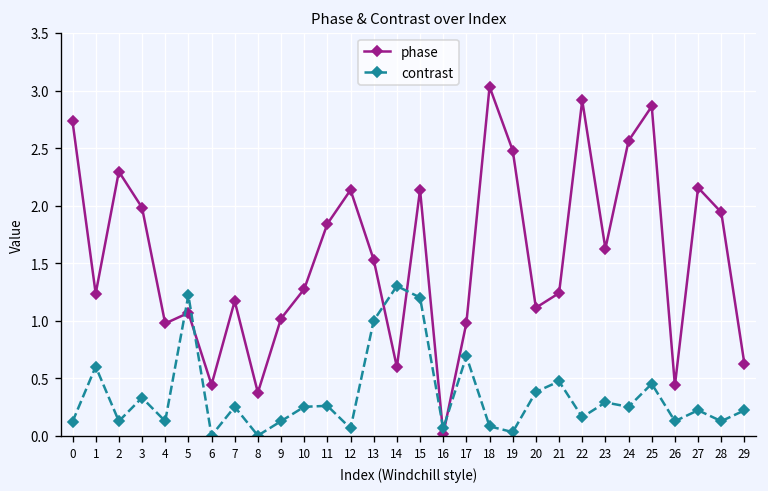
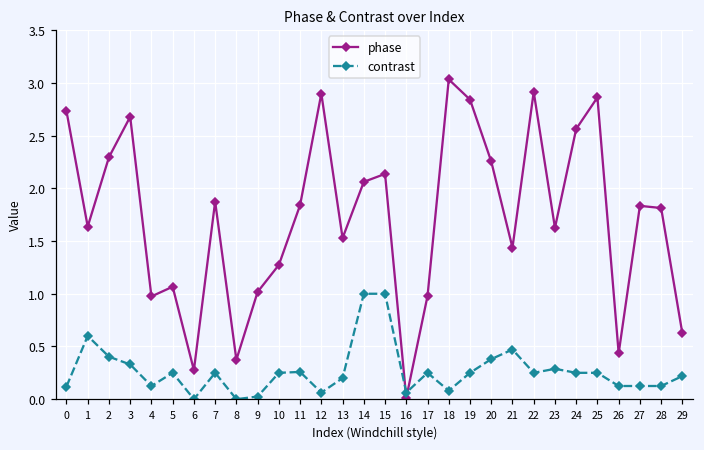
  {
    "phase": {
      "0": 2.7,
-     "1": 1.2,
+     "1": 1.6,
      "2": 2.3,
-     "3": 2.0,
+     "3": 2.7,
      "4": 1.0,
      "5": 1.1,
-     "6": 0.4,
-     "7": 1.2,
+     "6": 0.3,
+     "7": 1.9,
      "8": 0.4,
      "9": 1.0,
      "10": 1.3,
      "11": 1.8,
-     "12": 2.1,
+     "12": 2.9,
      "13": 1.5,
-     "14": 0.6,
+     "14": 2.1,
      "15": 2.1,
      "16": 0.0,
      "17": 1.0,
      "18": 3.0,
-     "19": 2.5,
-     "20": 1.1,
-     "21": 1.2,
+     "19": 2.8,
+     "20": 2.3,
+     "21": 1.4,
      "22": 2.9,
      "23": 1.6,
      "24": 2.6,
      "25": 2.9,
      "26": 0.4,
-     "27": 2.2,
-     "28": 1.9,
+     "27": 1.8,
+     "28": 1.8,
      "29": 0.6
    },
    "contrast": {
      "0": 0.1,
      "1": 0.6,
-     "2": 0.1,
+     "2": 0.4,
      "3": 0.3,
      "4": 0.1,
-     "5": 1.2,
+     "5": 0.3,
      "6": 0.0,
      "7": 0.3,
      "8": 0.0,
-     "9": 0.1,
+     "9": 0.0,
      "10": 0.3,
      "11": 0.3,
      "12": 0.1,
-     "13": 1.0,
-     "14": 1.3,
-     "15": 1.2,
+     "13": 0.2,
+     "14": 1.0,
+     "15": 1.0,
      "16": 0.1,
-     "17": 0.7,
+     "17": 0.3,
      "18": 0.1,
-     "19": 0.0,
+     "19": 0.3,
      "20": 0.4,
      "21": 0.5,
-     "22": 0.2,
+     "22": 0.3,
      "23": 0.3,
      "24": 0.3,
-     "25": 0.5,
+     "25": 0.3,
      "26": 0.1,
-     "27": 0.2,
+     "27": 0.1,
      "28": 0.1,
      "29": 0.2
    }
  }
